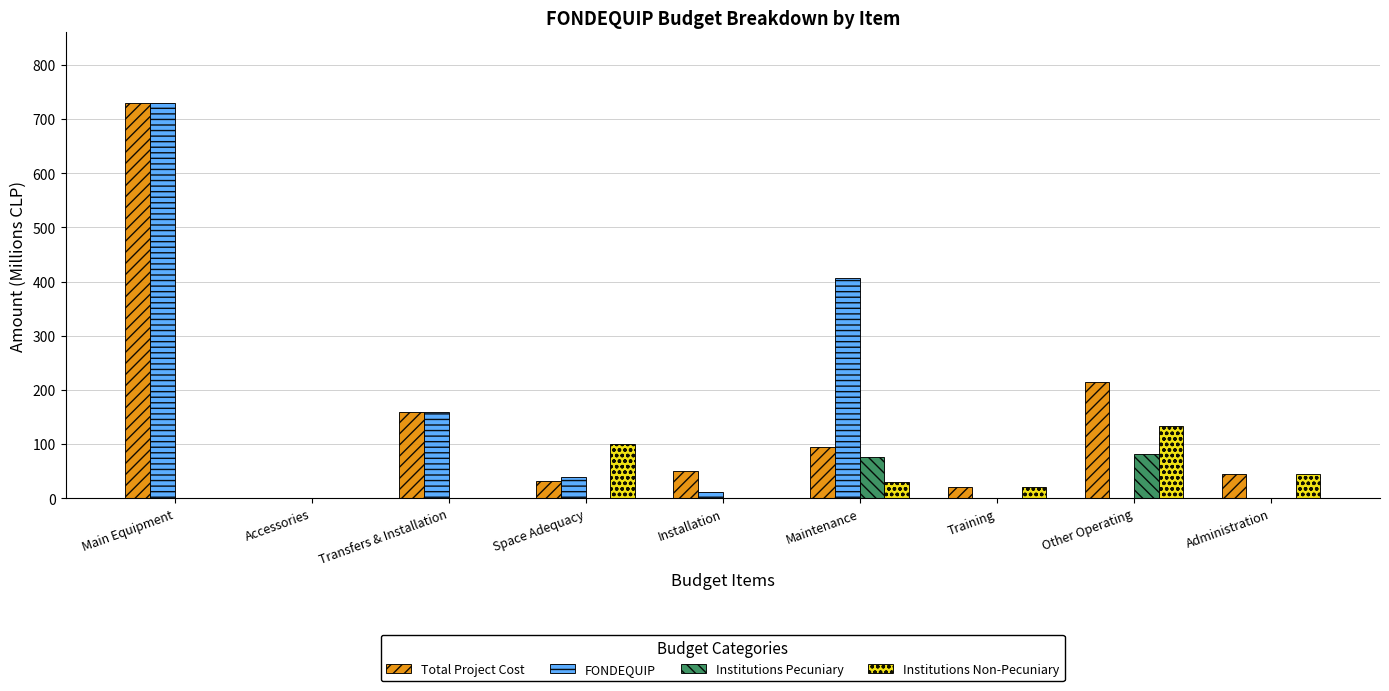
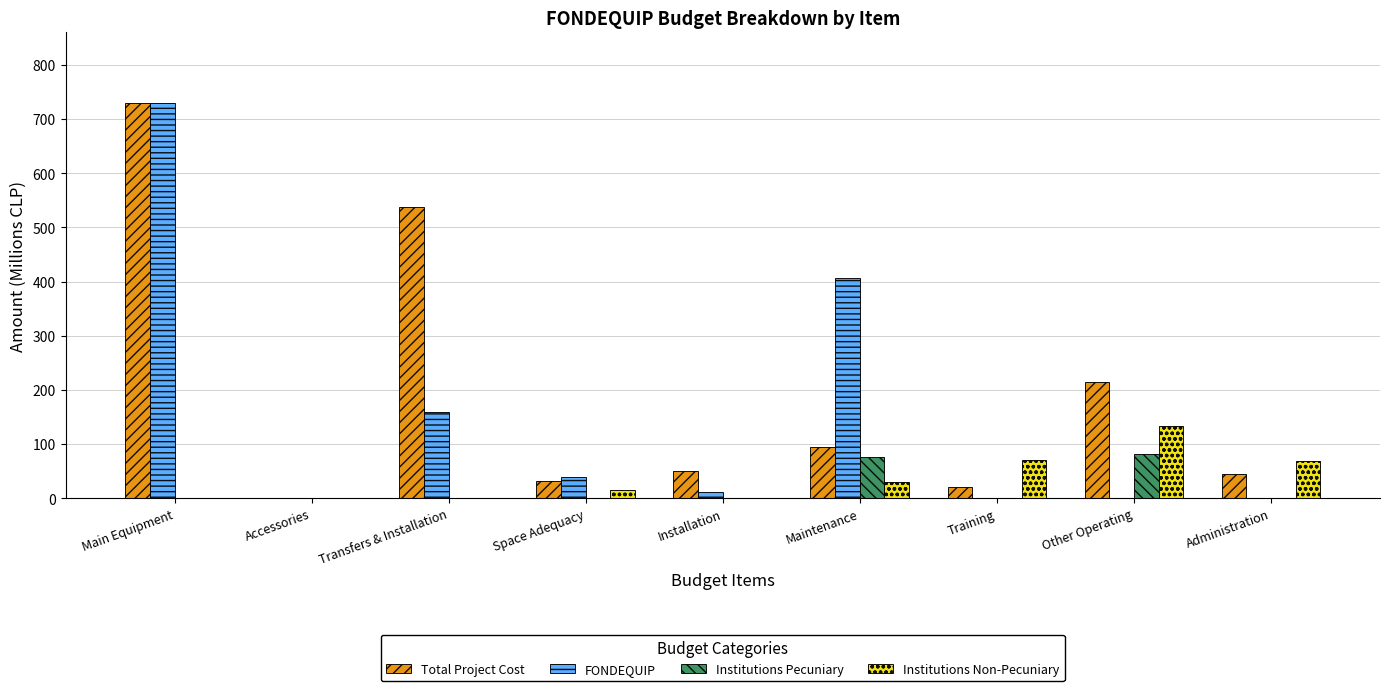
  {
    "Total Project Cost": {
      "Main Equipment": 730,
      "Accessories": 0,
-     "Transfers & Installation": 160,
+     "Transfers & Installation": 540,
      "Space Adequacy": 30,
      "Installation": 50,
      "Maintenance": 90,
      "Training": 20,
      "Other Operating": 210,
      "Administration": 50
    },
    "FONDEQUIP": {
      "Main Equipment": 730,
      "Accessories": 0,
      "Transfers & Installation": 160,
      "Space Adequacy": 40,
      "Installation": 10,
      "Maintenance": 410,
      "Training": 0,
      "Other Operating": 0,
      "Administration": 0
    },
    "Institutions Pecuniary": {
      "Main Equipment": 0,
      "Accessories": 0,
      "Transfers & Installation": 0,
      "Space Adequacy": 0,
      "Installation": 0,
      "Maintenance": 80,
      "Training": 0,
      "Other Operating": 80,
      "Administration": 0
    },
    "Institutions Non-Pecuniary": {
      "Main Equipment": 0,
      "Accessories": 0,
      "Transfers & Installation": 0,
-     "Space Adequacy": 100,
+     "Space Adequacy": 20,
      "Installation": 0,
      "Maintenance": 30,
-     "Training": 20,
+     "Training": 70,
      "Other Operating": 130,
-     "Administration": 50
+     "Administration": 70
    }
  }
